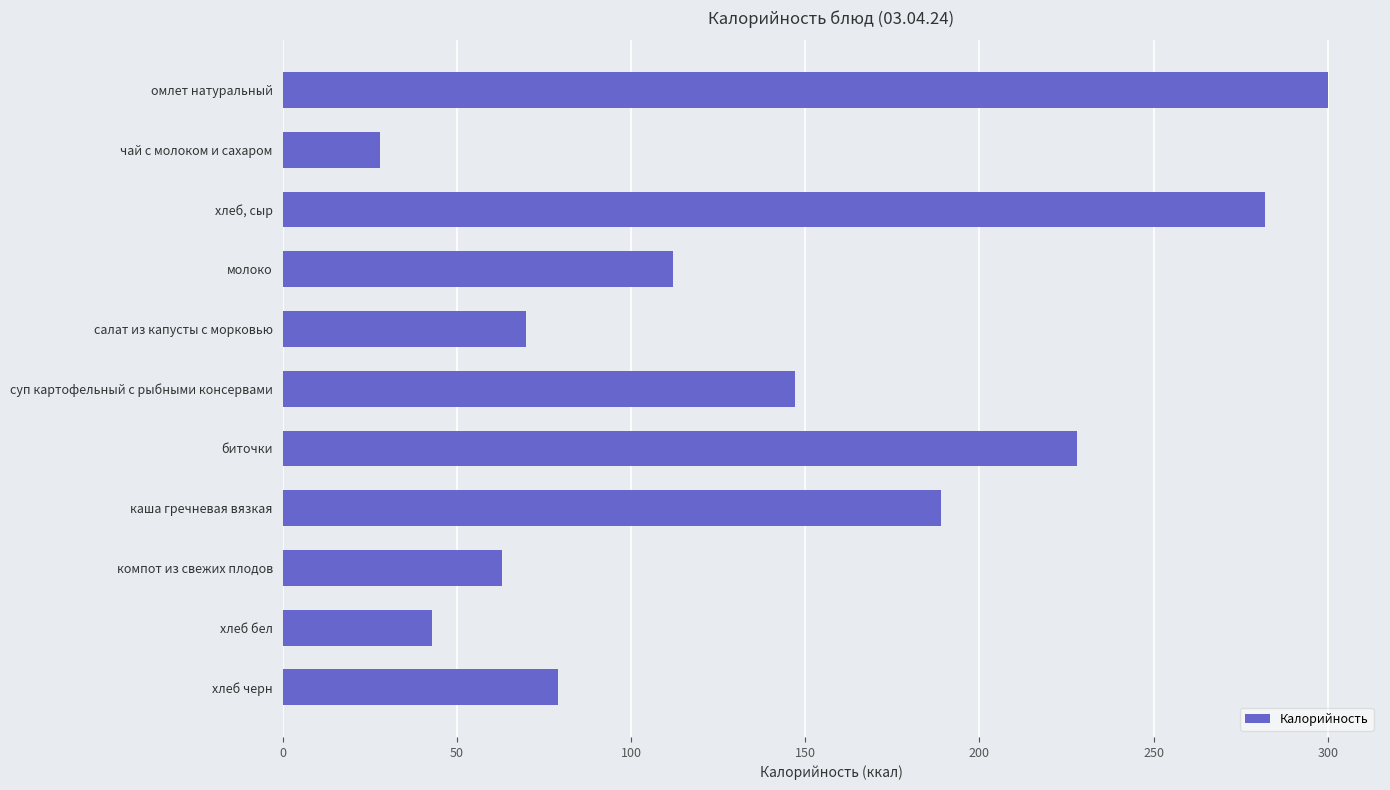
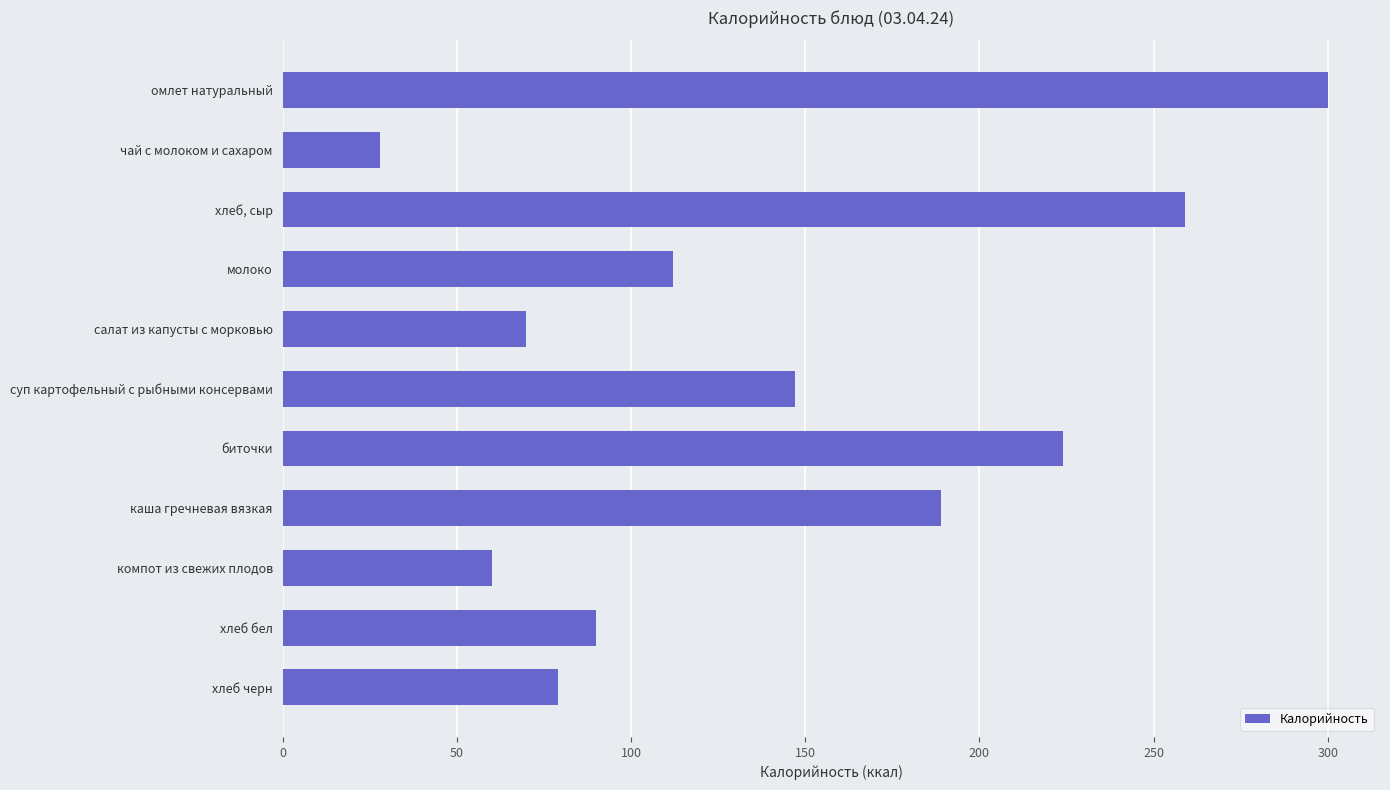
  {
    "омлет натуральный": 300,
    "чай с молоком и сахаром": 28,
-   "хлеб, сыр": 282,
+   "хлеб, сыр": 259,
    "молоко": 112,
    "салат из капусты с морковью": 70,
    "суп картофельный с рыбными консервами": 147,
-   "биточки": 228,
+   "биточки": 224,
    "каша гречневая вязкая": 189,
-   "компот из свежих плодов": 63,
-   "хлеб бел": 43,
+   "компот из свежих плодов": 60,
+   "хлеб бел": 90,
    "хлеб черн": 79
  }
